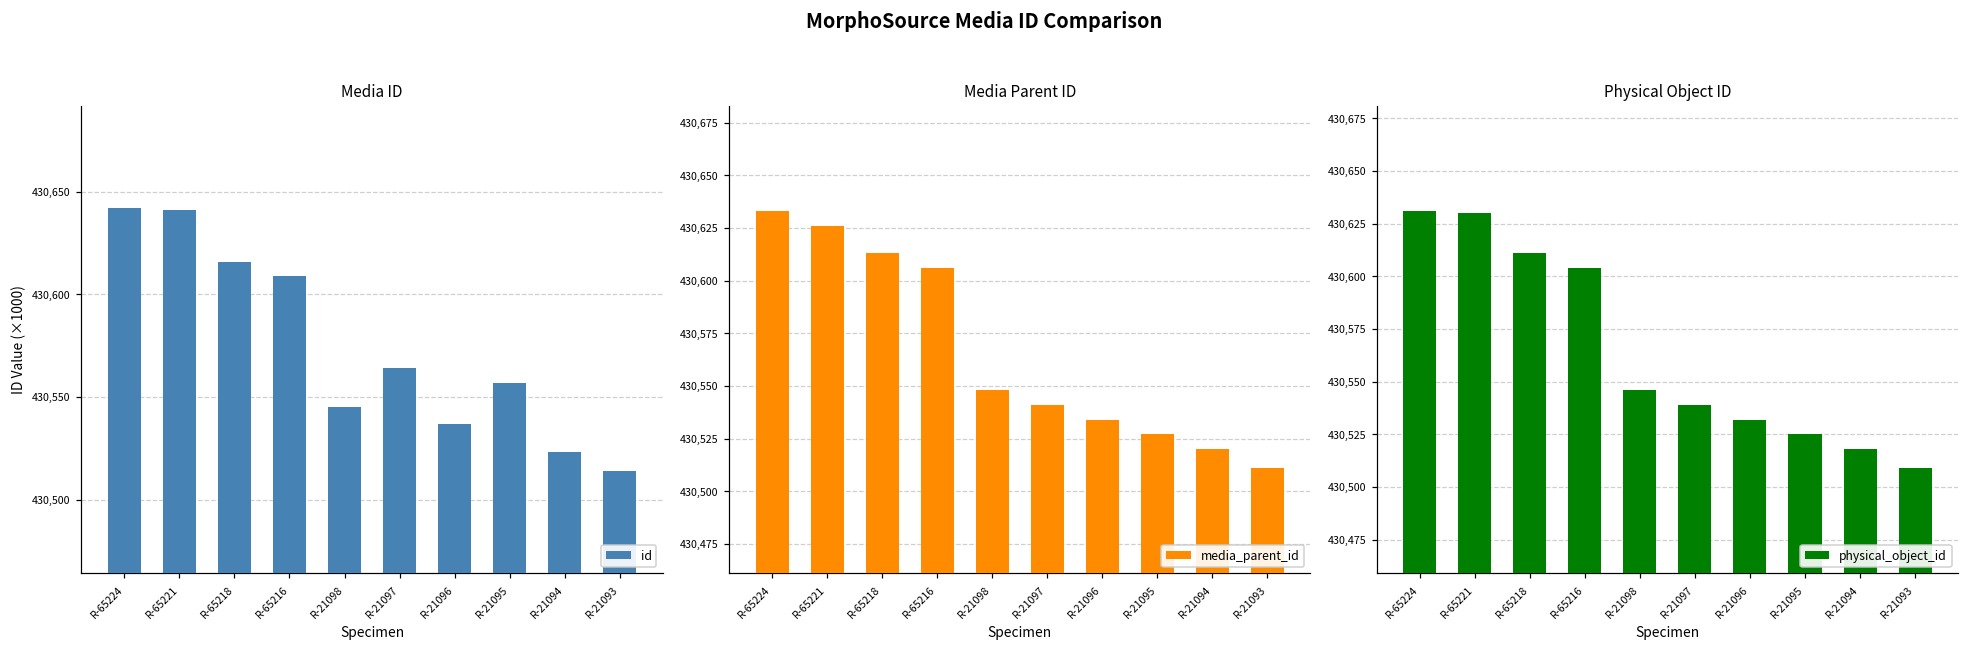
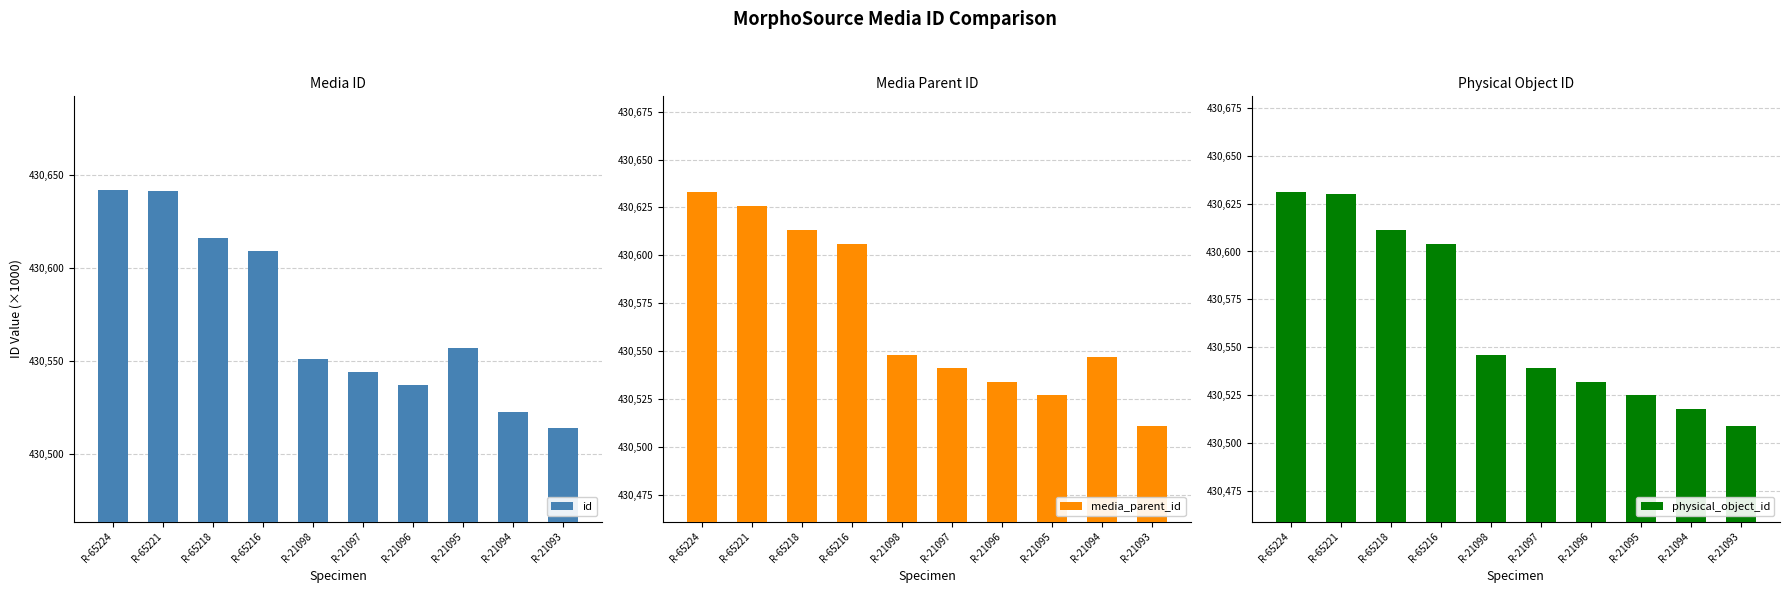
  {
    "Media ID": {
      "R-65224": "430,642",
      "R-65221": "430,641",
      "R-65218": "430,616",
      "R-65216": "430,609",
-     "R-21098": "430,545",
-     "R-21097": "430,564",
+     "R-21098": "430,551",
+     "R-21097": "430,544",
      "R-21096": "430,537",
      "R-21095": "430,557",
      "R-21094": "430,523",
      "R-21093": "430,514"
    },
    "Media Parent ID": {
      "R-65224": "430,633",
      "R-65221": "430,626",
      "R-65218": "430,613",
      "R-65216": "430,606",
      "R-21098": "430,548",
      "R-21097": "430,541",
      "R-21096": "430,534",
      "R-21095": "430,527",
-     "R-21094": "430,520",
+     "R-21094": "430,547",
      "R-21093": "430,511"
    },
    "Physical Object ID": {
      "R-65224": "430,631",
      "R-65221": "430,630",
      "R-65218": "430,611",
      "R-65216": "430,604",
      "R-21098": "430,546",
      "R-21097": "430,539",
      "R-21096": "430,532",
      "R-21095": "430,525",
      "R-21094": "430,518",
      "R-21093": "430,509"
    }
  }
